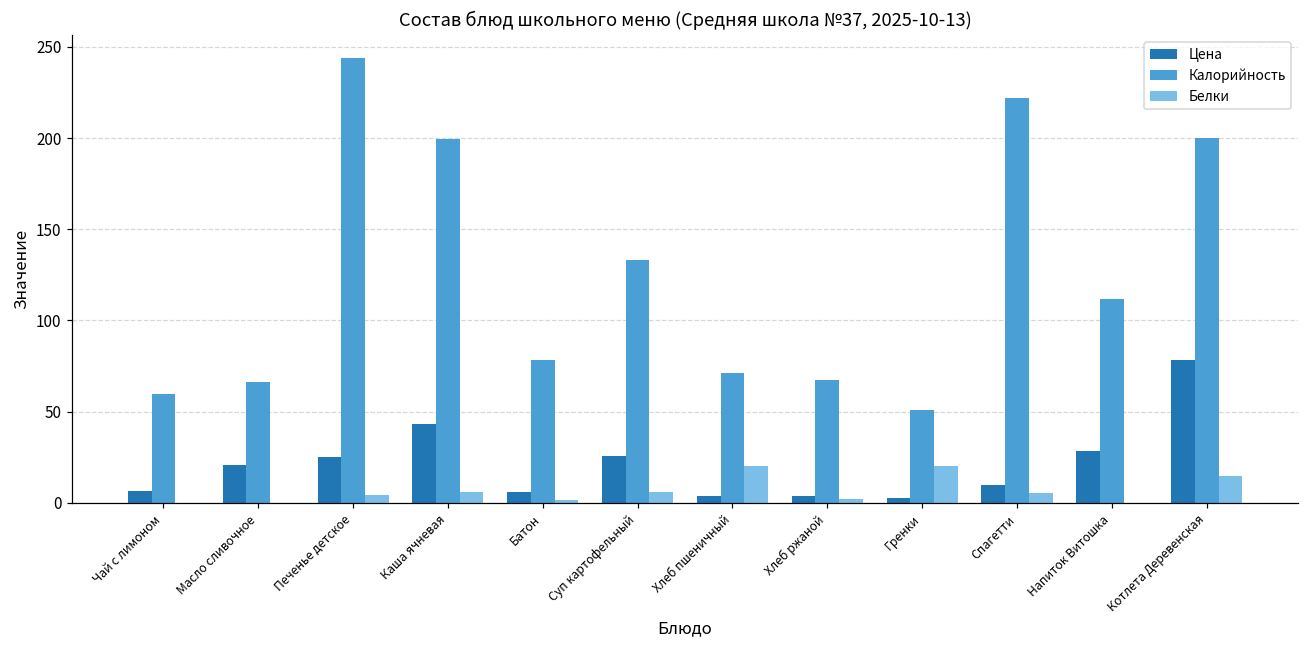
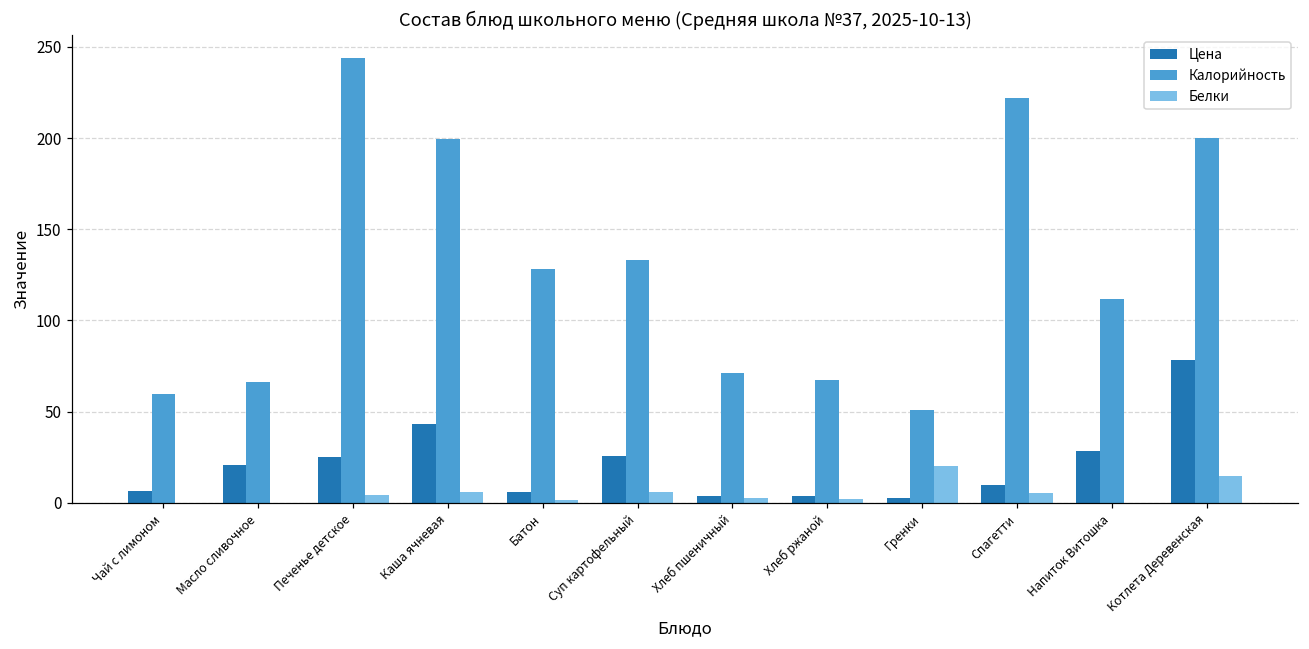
  {
    "Цена": {
      "Чай с лимоном": 7,
      "Масло сливочное": 21,
      "Печенье детское": 25,
      "Каша ячневая": 43,
      "Батон": 6,
      "Суп картофельный": 25,
      "Хлеб пшеничный": 4,
      "Хлеб ржаной": 4,
      "Гренки": 3,
      "Спагетти": 10,
      "Напиток Витошка": 29,
      "Котлета Деревенская": 79
    },
    "Калорийность": {
      "Чай с лимоном": 60,
      "Масло сливочное": 66,
      "Печенье детское": 244,
      "Каша ячневая": 200,
-     "Батон": 78,
+     "Батон": 128,
      "Суп картофельный": 133,
      "Хлеб пшеничный": 71,
      "Хлеб ржаной": 67,
      "Гренки": 51,
      "Спагетти": 222,
      "Напиток Витошка": 112,
      "Котлета Деревенская": 200
    },
    "Белки": {
      "Печенье детское": 5,
      "Каша ячневая": 6,
      "Суп картофельный": 6,
-     "Хлеб пшеничный": 20,
+     "Хлеб пшеничный": 3,
      "Хлеб ржаной": 2,
      "Гренки": 20,
      "Спагетти": 5,
      "Напиток Витошка": 0,
      "Котлета Деревенская": 15
    }
  }
